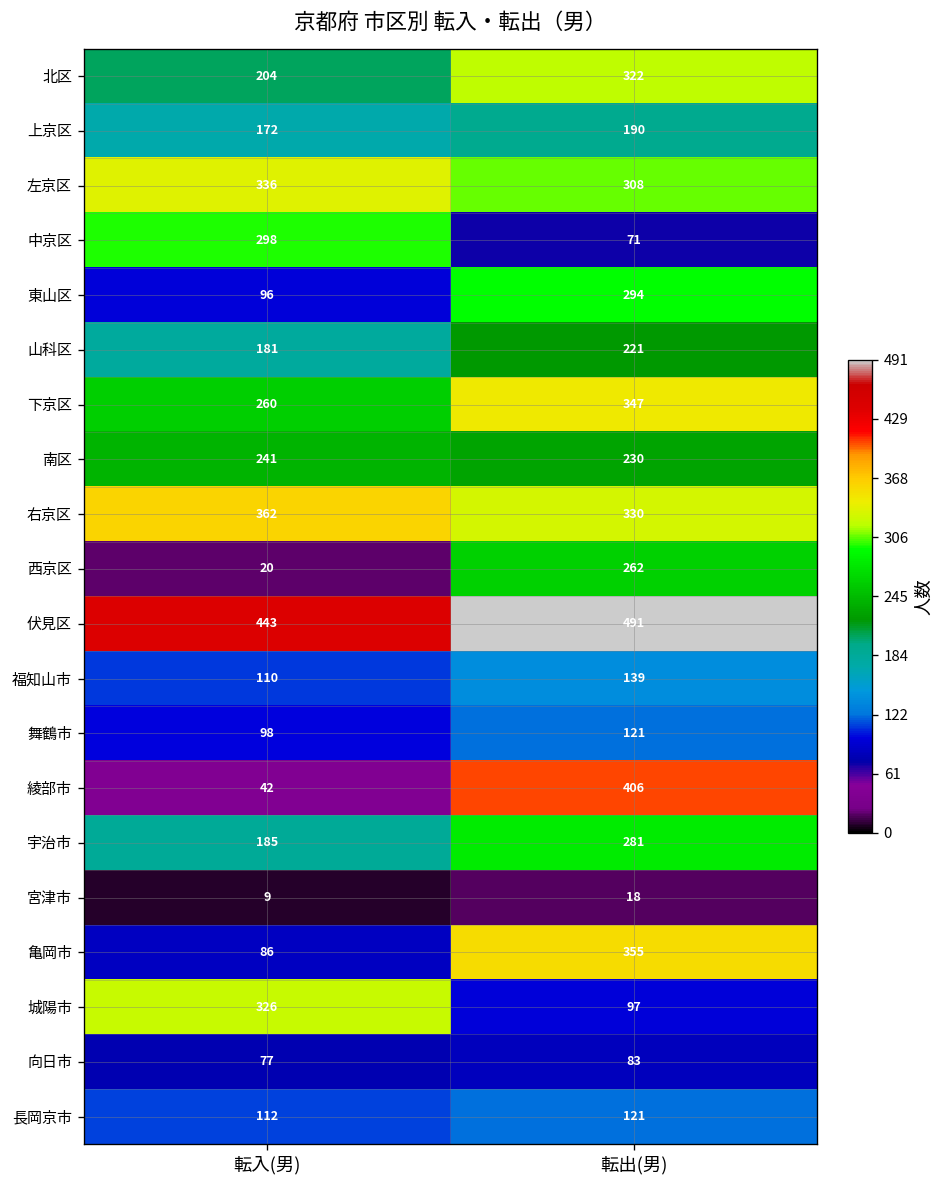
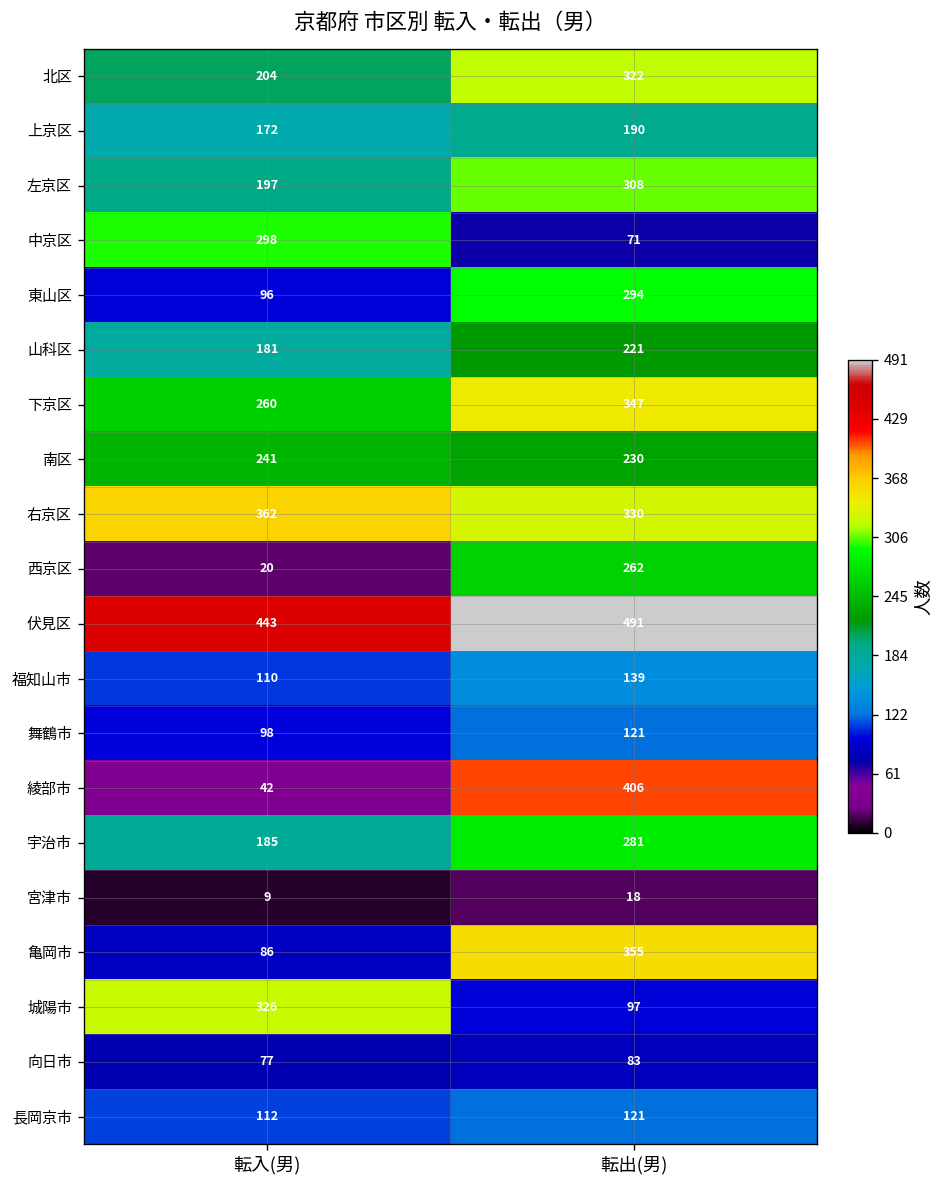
  {
    "北区": {
      "転入(男)": 204,
      "転出(男)": 322
    },
    "上京区": {
      "転入(男)": 172,
      "転出(男)": 190
    },
    "左京区": {
-     "転入(男)": 336,
+     "転入(男)": 197,
      "転出(男)": 308
    },
    "中京区": {
      "転入(男)": 298,
      "転出(男)": 71
    },
    "東山区": {
      "転入(男)": 96,
      "転出(男)": 294
    },
    "山科区": {
      "転入(男)": 181,
      "転出(男)": 221
    },
    "下京区": {
      "転入(男)": 260,
      "転出(男)": 347
    },
    "南区": {
      "転入(男)": 241,
      "転出(男)": 230
    },
    "右京区": {
      "転入(男)": 362,
      "転出(男)": 330
    },
    "西京区": {
      "転入(男)": 20,
      "転出(男)": 262
    },
    "伏見区": {
      "転入(男)": 443,
      "転出(男)": 491
    },
    "福知山市": {
      "転入(男)": 110,
      "転出(男)": 139
    },
    "舞鶴市": {
      "転入(男)": 98,
      "転出(男)": 121
    },
    "綾部市": {
      "転入(男)": 42,
      "転出(男)": 406
    },
    "宇治市": {
      "転入(男)": 185,
      "転出(男)": 281
    },
    "宮津市": {
      "転入(男)": 9,
      "転出(男)": 18
    },
    "亀岡市": {
      "転入(男)": 86,
      "転出(男)": 355
    },
    "城陽市": {
      "転入(男)": 326,
      "転出(男)": 97
    },
    "向日市": {
      "転入(男)": 77,
      "転出(男)": 83
    },
    "長岡京市": {
      "転入(男)": 112,
      "転出(男)": 121
    }
  }
